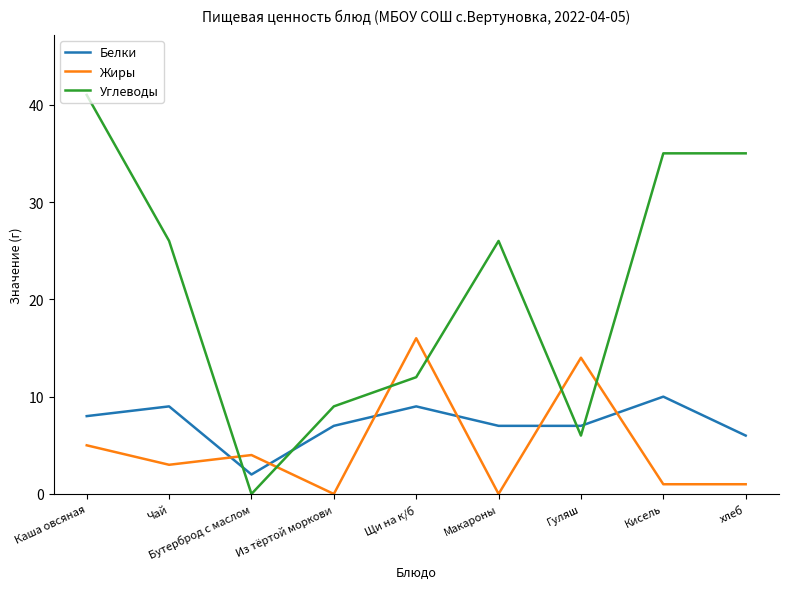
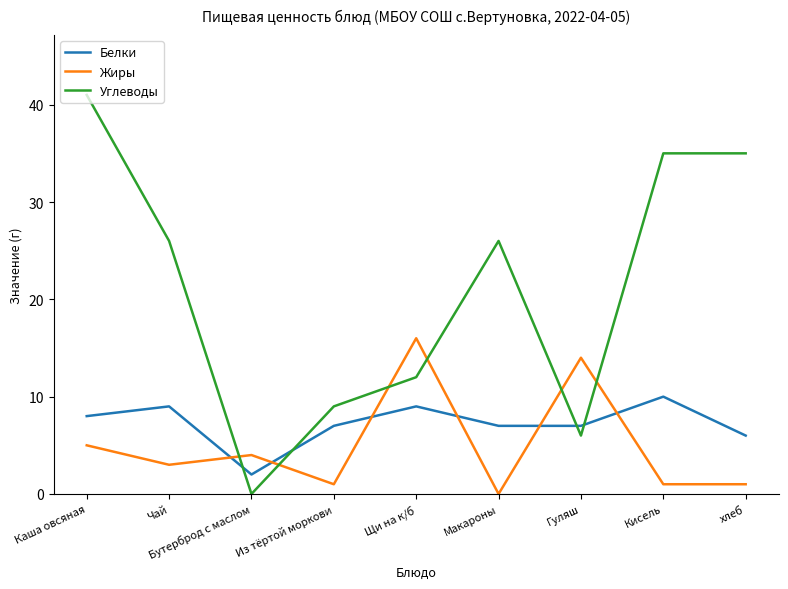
  {
    "Белки": {
      "Каша овсяная": 8,
      "Чай": 9,
      "Бутерброд с маслом": 2,
      "Из тёртой моркови": 7,
      "Щи на к/б": 9,
      "Макароны": 7,
      "Гуляш": 7,
      "Кисель": 10,
      "хлеб": 6
    },
    "Жиры": {
      "Каша овсяная": 5,
      "Чай": 3,
      "Бутерброд с маслом": 4,
-     "Из тёртой моркови": 0,
+     "Из тёртой моркови": 1,
      "Щи на к/б": 16,
      "Макароны": 0,
      "Гуляш": 14,
      "Кисель": 1,
      "хлеб": 1
    },
    "Углеводы": {
      "Чай": 26,
      "Бутерброд с маслом": 0,
      "Из тёртой моркови": 9,
      "Щи на к/б": 12,
      "Макароны": 26,
      "Гуляш": 6,
      "Кисель": 35,
      "хлеб": 35
    }
  }
